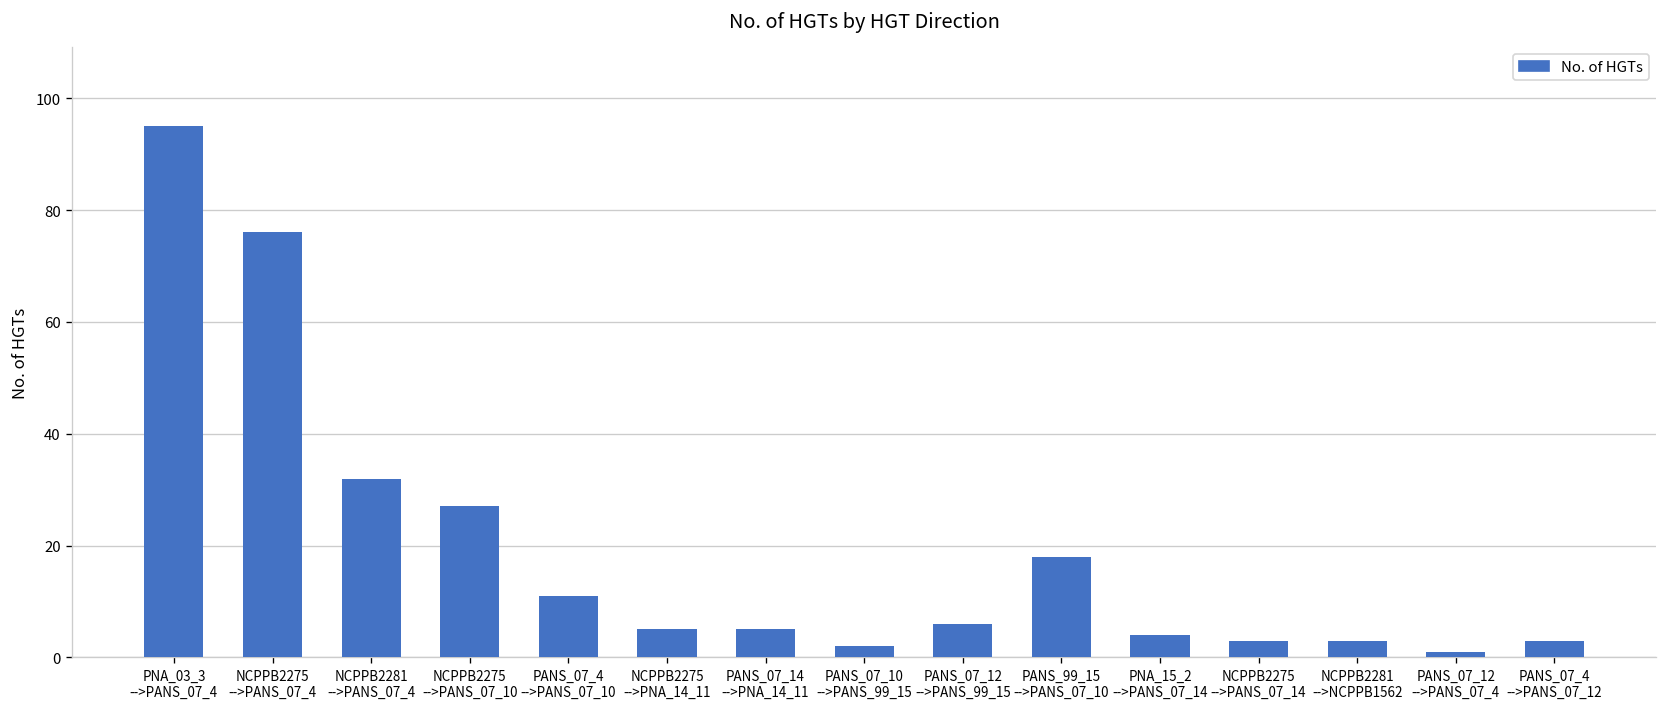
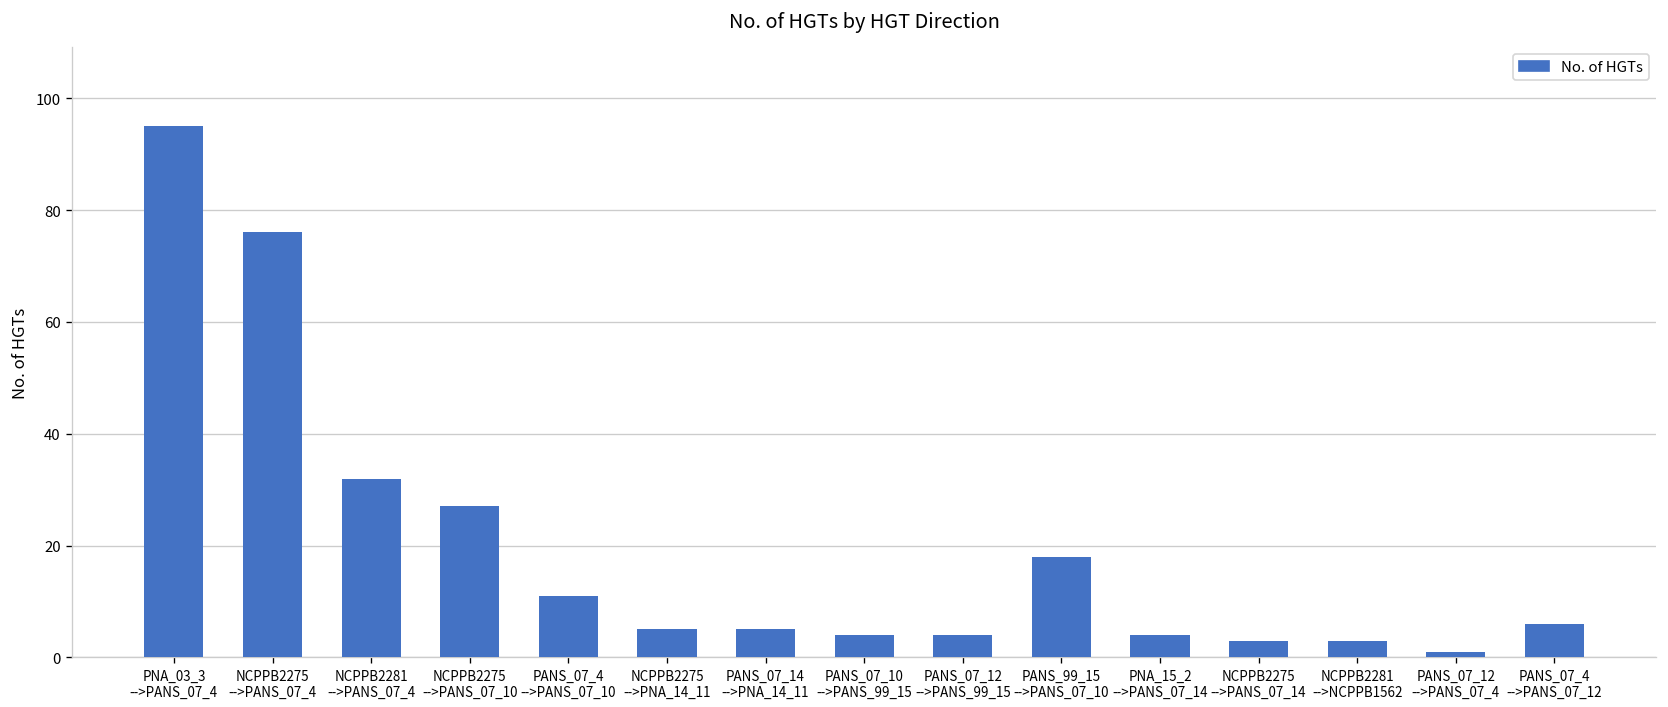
  {
    "PNA_03_3 -->PANS_07_4": 95,
    "NCPPB2275 -->PANS_07_4": 76,
    "NCPPB2281 -->PANS_07_4": 32,
    "NCPPB2275 -->PANS_07_10": 27,
    "PANS_07_4 -->PANS_07_10": 11,
    "NCPPB2275 -->PNA_14_11": 5,
    "PANS_07_14 -->PNA_14_11": 5,
-   "PANS_07_10 -->PANS_99_15": 2,
-   "PANS_07_12 -->PANS_99_15": 6,
+   "PANS_07_10 -->PANS_99_15": 4,
+   "PANS_07_12 -->PANS_99_15": 4,
    "PANS_99_15 -->PANS_07_10": 18,
    "PNA_15_2 -->PANS_07_14": 4,
    "NCPPB2275 -->PANS_07_14": 3,
    "NCPPB2281 -->NCPPB1562": 3,
    "PANS_07_12 -->PANS_07_4": 1,
-   "PANS_07_4 -->PANS_07_12": 3
+   "PANS_07_4 -->PANS_07_12": 6
  }
